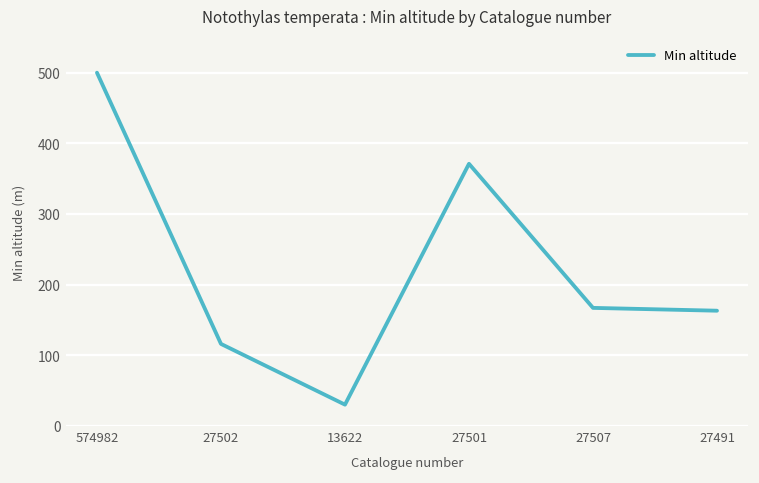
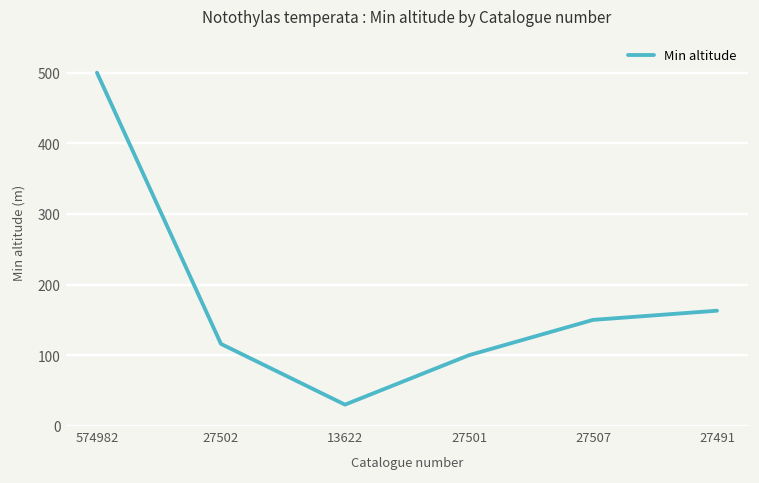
  {
    "574982": 500,
    "27502": 120,
    "13622": 30,
-   "27501": 370,
-   "27507": 170,
+   "27501": 100,
+   "27507": 150,
    "27491": 160
  }
